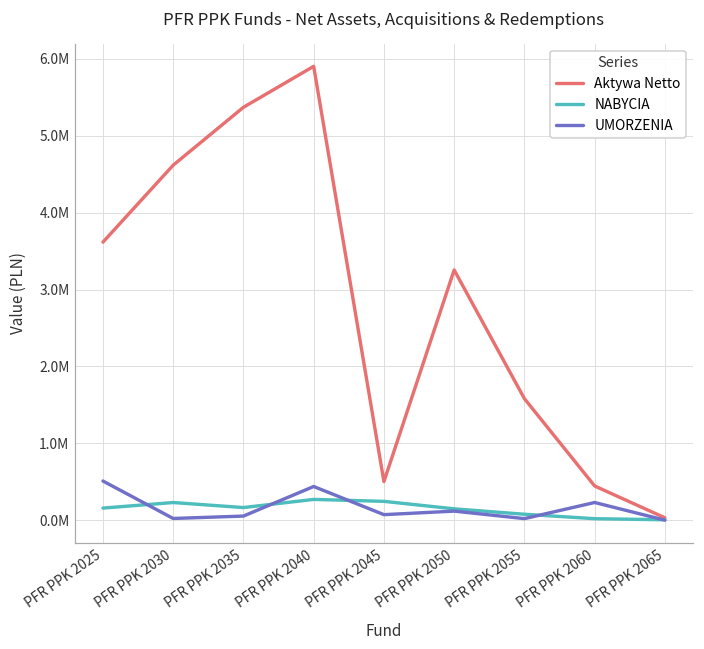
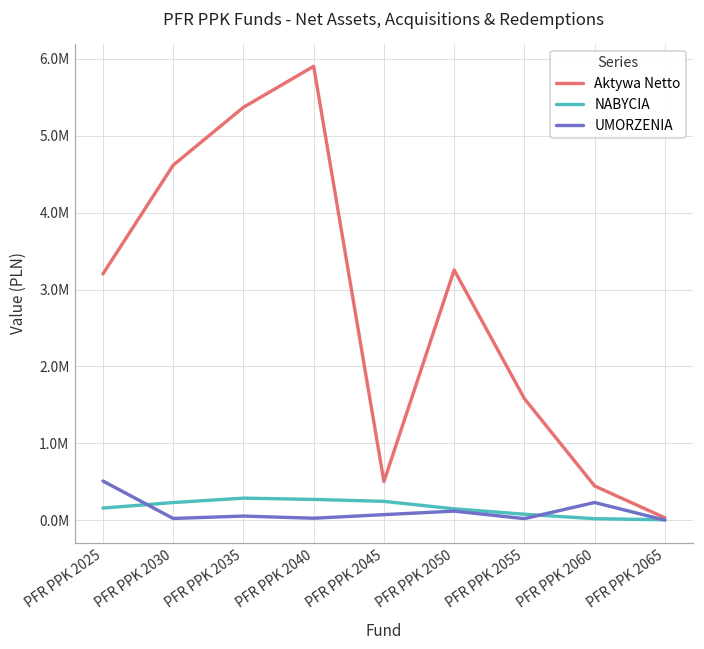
  {
    "Aktywa Netto": {
-     "PFR PPK 2025": 3600000,
+     "PFR PPK 2025": 3200000,
      "PFR PPK 2030": 4600000,
      "PFR PPK 2035": 5400000,
      "PFR PPK 2040": 5900000,
      "PFR PPK 2045": 500000,
      "PFR PPK 2050": 3300000,
      "PFR PPK 2055": 1600000,
      "PFR PPK 2060": 400000
    },
    "NABYCIA": {
      "PFR PPK 2025": 200000,
      "PFR PPK 2030": 200000,
-     "PFR PPK 2035": 200000,
+     "PFR PPK 2035": 300000,
      "PFR PPK 2040": 300000,
      "PFR PPK 2045": 200000,
      "PFR PPK 2055": 100000,
      "PFR PPK 2060": 0
    },
    "UMORZENIA": {
      "PFR PPK 2025": 500000,
      "PFR PPK 2030": 0,
      "PFR PPK 2035": 100000,
-     "PFR PPK 2040": 400000,
+     "PFR PPK 2040": 0,
      "PFR PPK 2045": 100000,
      "PFR PPK 2055": 0,
      "PFR PPK 2060": 200000
    }
  }
